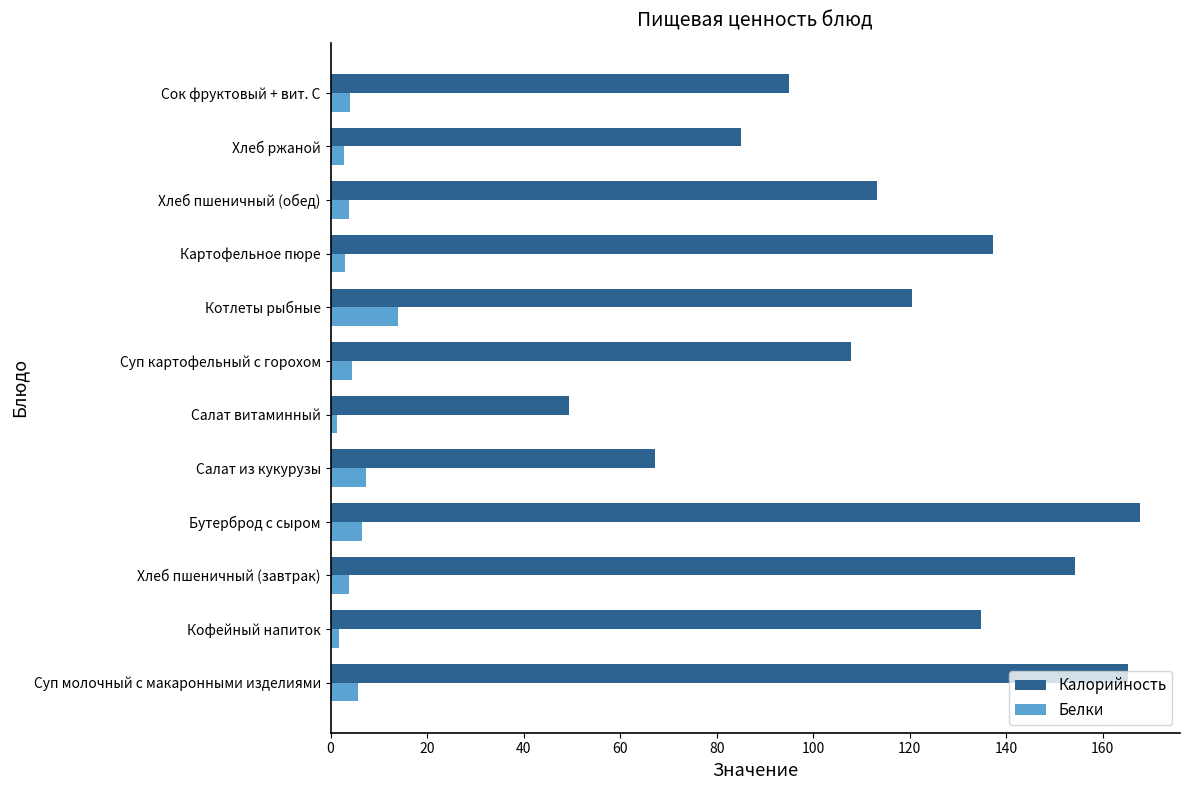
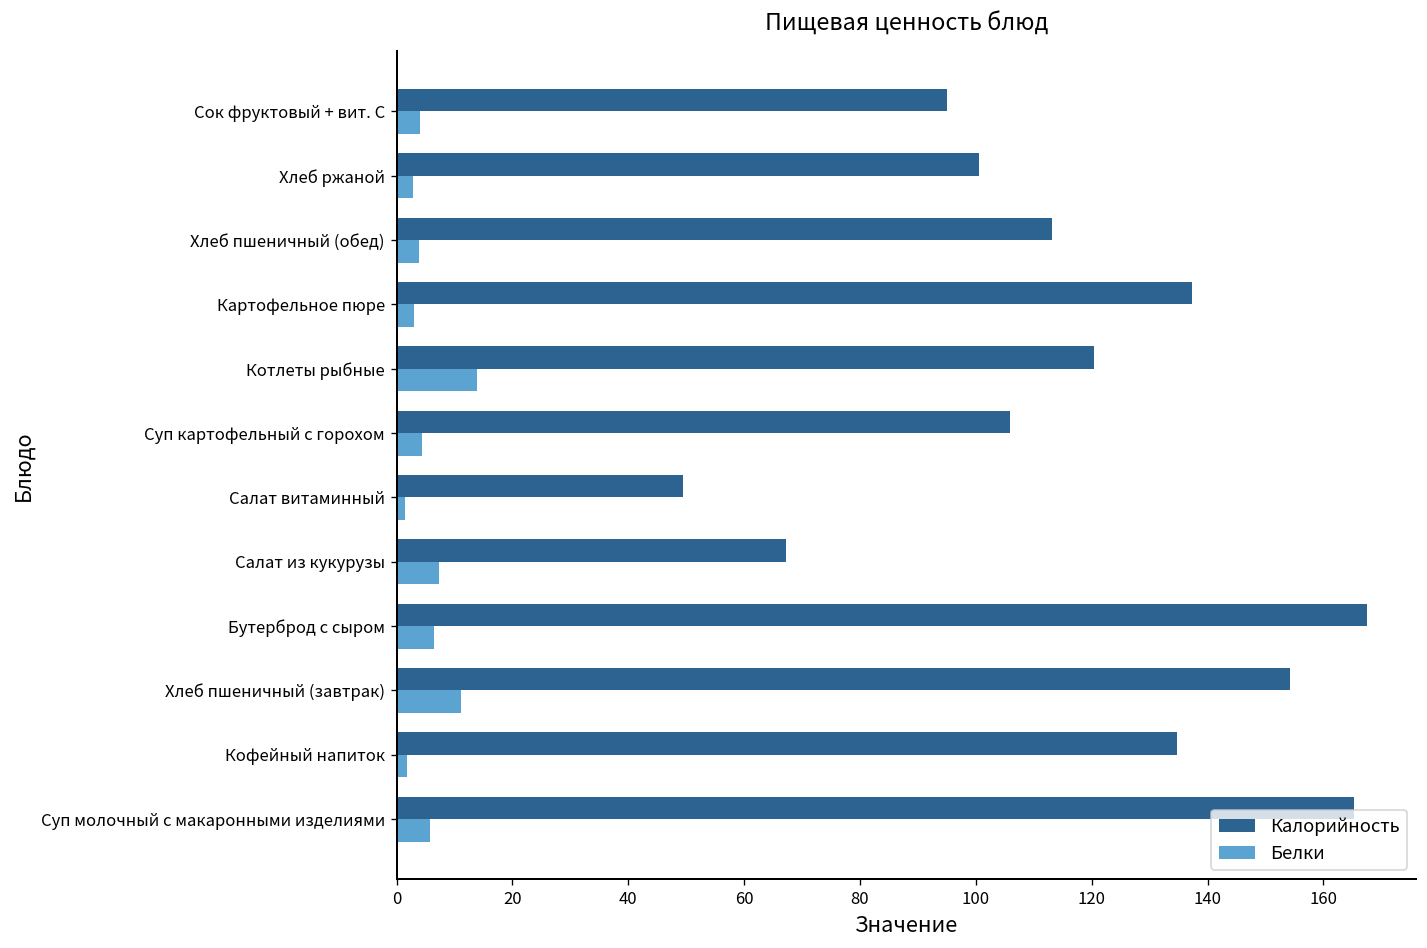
  {
    "Калорийность": {
      "Сок фруктовый + вит. С": 95,
-     "Хлеб ржаной": 85,
+     "Хлеб ржаной": 101,
      "Хлеб пшеничный (обед)": 113,
      "Картофельное пюре": 137,
      "Котлеты рыбные": 120,
-     "Суп картофельный с горохом": 108,
+     "Суп картофельный с горохом": 106,
      "Салат витаминный": 49,
      "Салат из кукурузы": 67,
      "Бутерброд с сыром": 168,
      "Хлеб пшеничный (завтрак)": 154,
      "Кофейный напиток": 135
    },
    "Белки": {
      "Сок фруктовый + вит. С": 4,
      "Хлеб ржаной": 3,
      "Хлеб пшеничный (обед)": 4,
      "Картофельное пюре": 3,
      "Котлеты рыбные": 14,
      "Суп картофельный с горохом": 4,
      "Салат витаминный": 1,
      "Салат из кукурузы": 7,
      "Бутерброд с сыром": 7,
-     "Хлеб пшеничный (завтрак)": 4,
+     "Хлеб пшеничный (завтрак)": 11,
      "Кофейный напиток": 2,
      "Суп молочный с макаронными изделиями": 6
    }
  }
